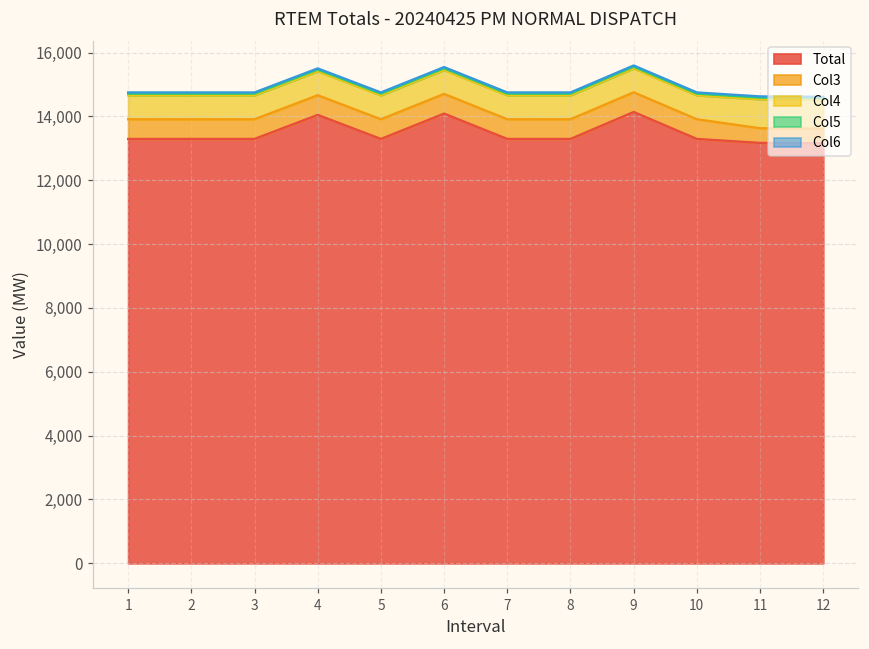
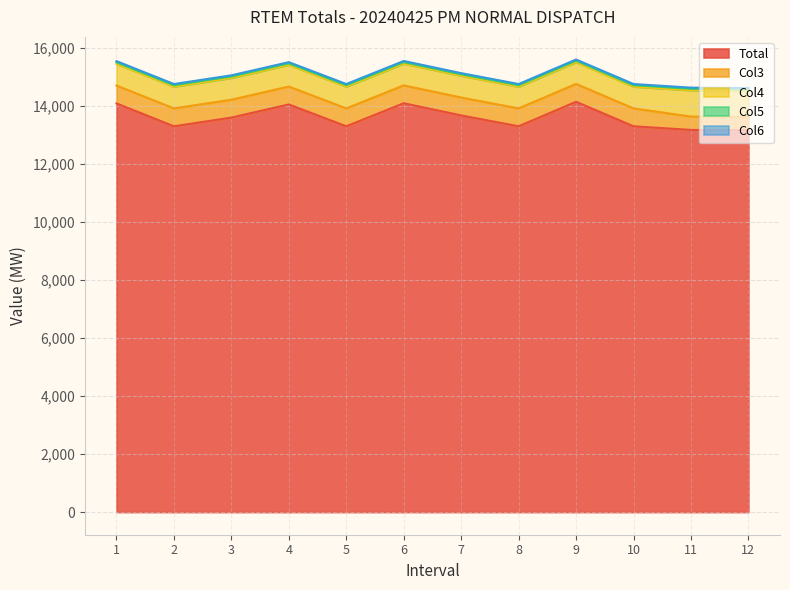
  {
    "Total": {
-     "1": "13,300",
+     "1": "14,100",
      "2": "13,300",
-     "3": "13,300",
+     "3": "13,600",
      "4": "14,000",
      "5": "13,300",
      "6": "14,100",
-     "7": "13,300",
+     "7": "13,700",
      "8": "13,300",
      "9": "14,100",
      "10": "13,300",
      "11": "13,200"
    }
  }
